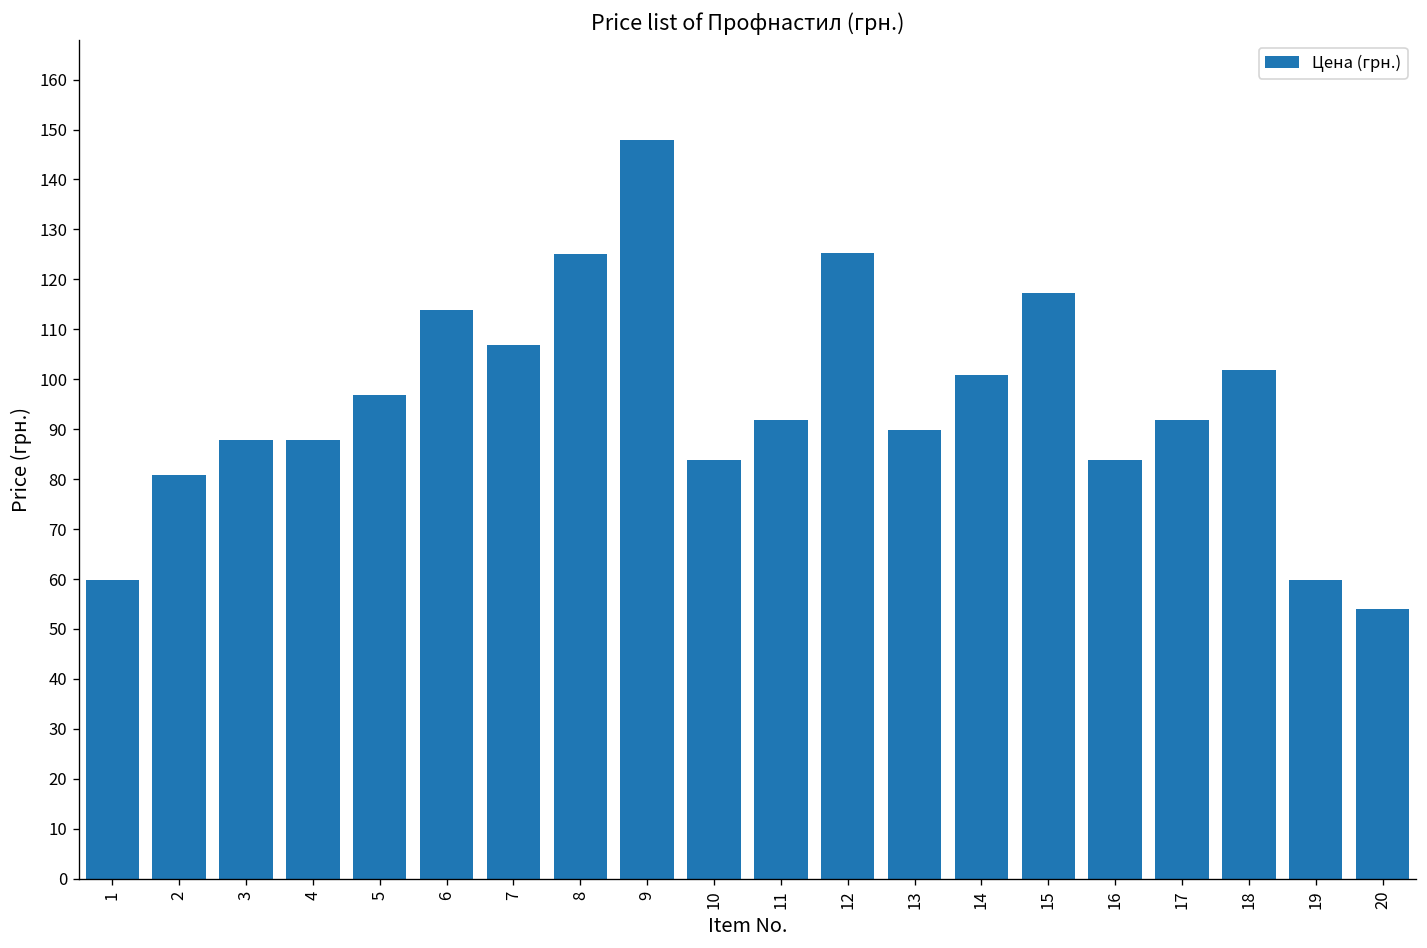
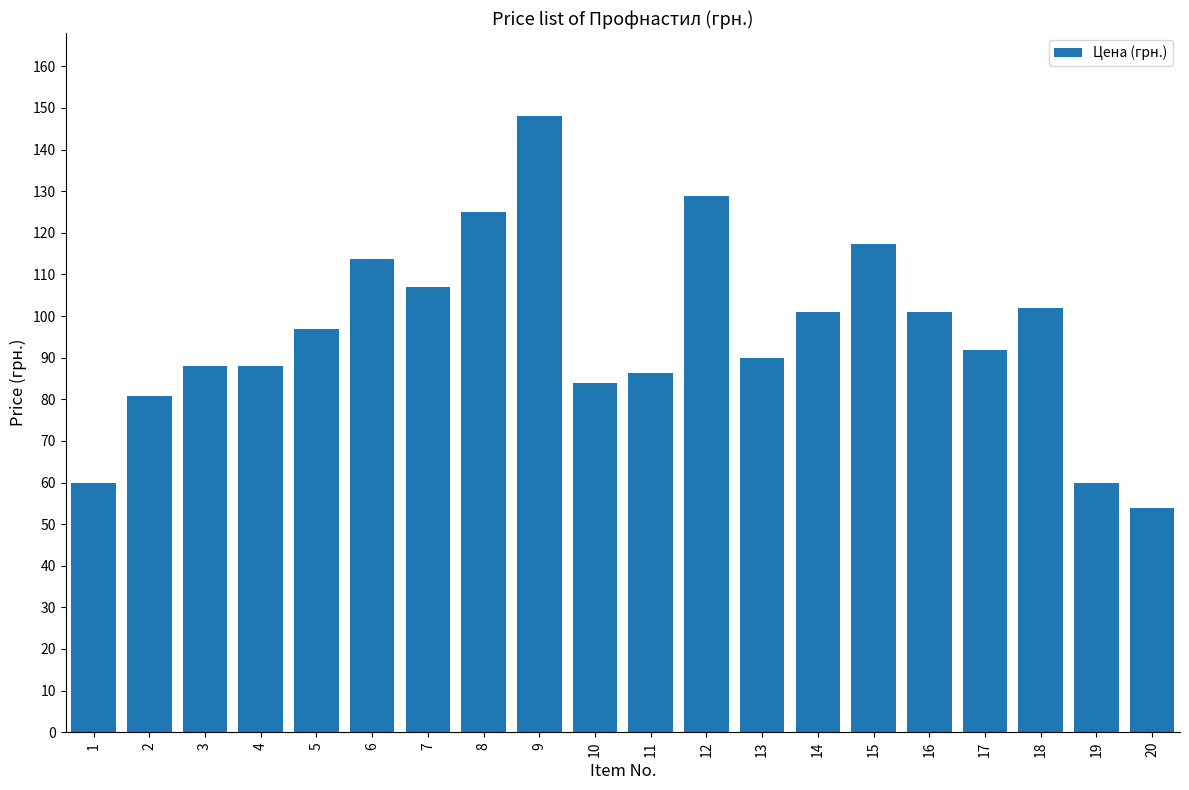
  {
    "1": 60,
    "2": 81,
    "3": 88,
    "4": 88,
    "5": 97,
    "6": 114,
    "7": 107,
    "8": 125,
    "9": 148,
    "10": 84,
-   "11": 92,
-   "12": 125,
+   "11": 86,
+   "12": 129,
    "13": 90,
    "14": 101,
    "15": 117,
-   "16": 84,
+   "16": 101,
    "17": 92,
    "18": 102,
    "19": 60,
    "20": 54
  }
